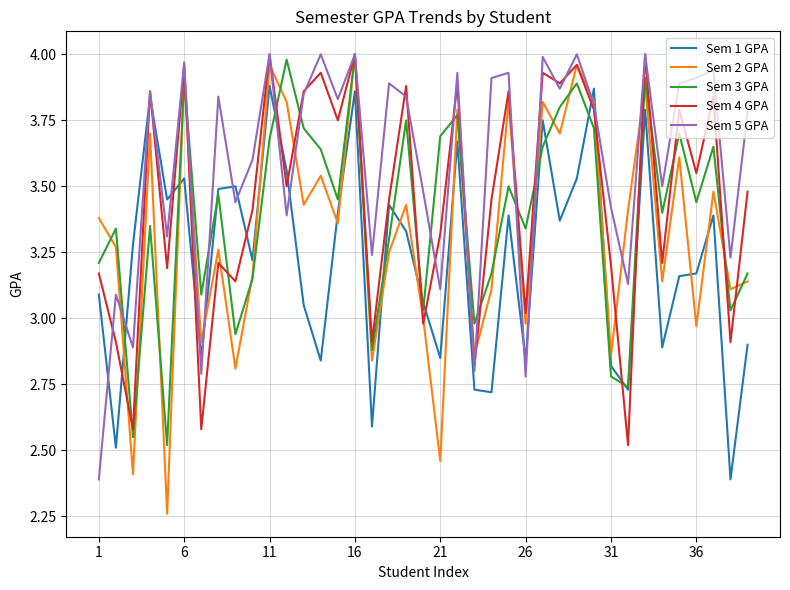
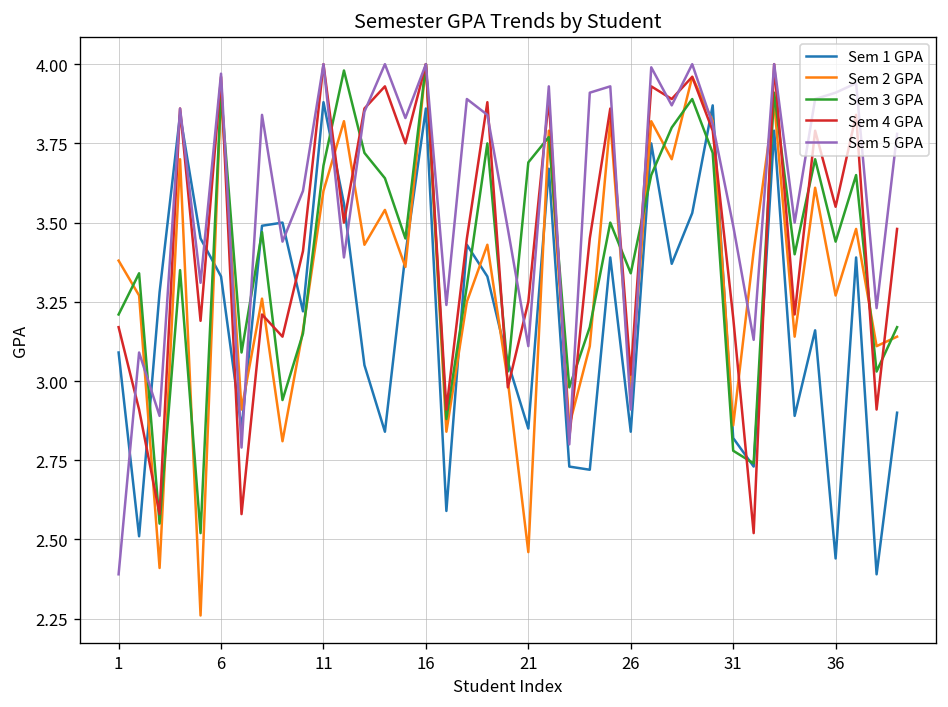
  {
    "Sem 1 GPA": {
      "1": 3.09,
-     "6": 3.53,
+     "6": 3.33,
      "11": 3.88,
      "16": 3.86,
      "21": 2.85,
      "26": 2.84,
      "31": 2.82,
-     "36": 3.17
+     "36": 2.44
    },
    "Sem 2 GPA": {
      "1": 3.38,
-     "11": 3.96,
+     "11": 3.60,
      "21": 2.46,
      "26": 2.98,
      "31": 2.86,
-     "36": 2.97
+     "36": 3.27
    },
    "Sem 3 GPA": {
      "1": 3.21,
      "11": 3.68,
      "21": 3.69,
      "26": 3.34,
      "31": 2.78,
      "36": 3.44
    },
    "Sem 4 GPA": {
      "1": 3.17,
      "6": 3.96,
-     "21": 3.32,
+     "21": 3.25,
      "26": 3.02,
      "31": 3.20,
      "36": 3.55
    },
    "Sem 5 GPA": {
      "1": 2.39,
      "6": 3.97,
      "21": 3.11,
-     "26": 2.78,
-     "31": 3.42
+     "26": 2.91,
+     "31": 3.49
    }
  }
